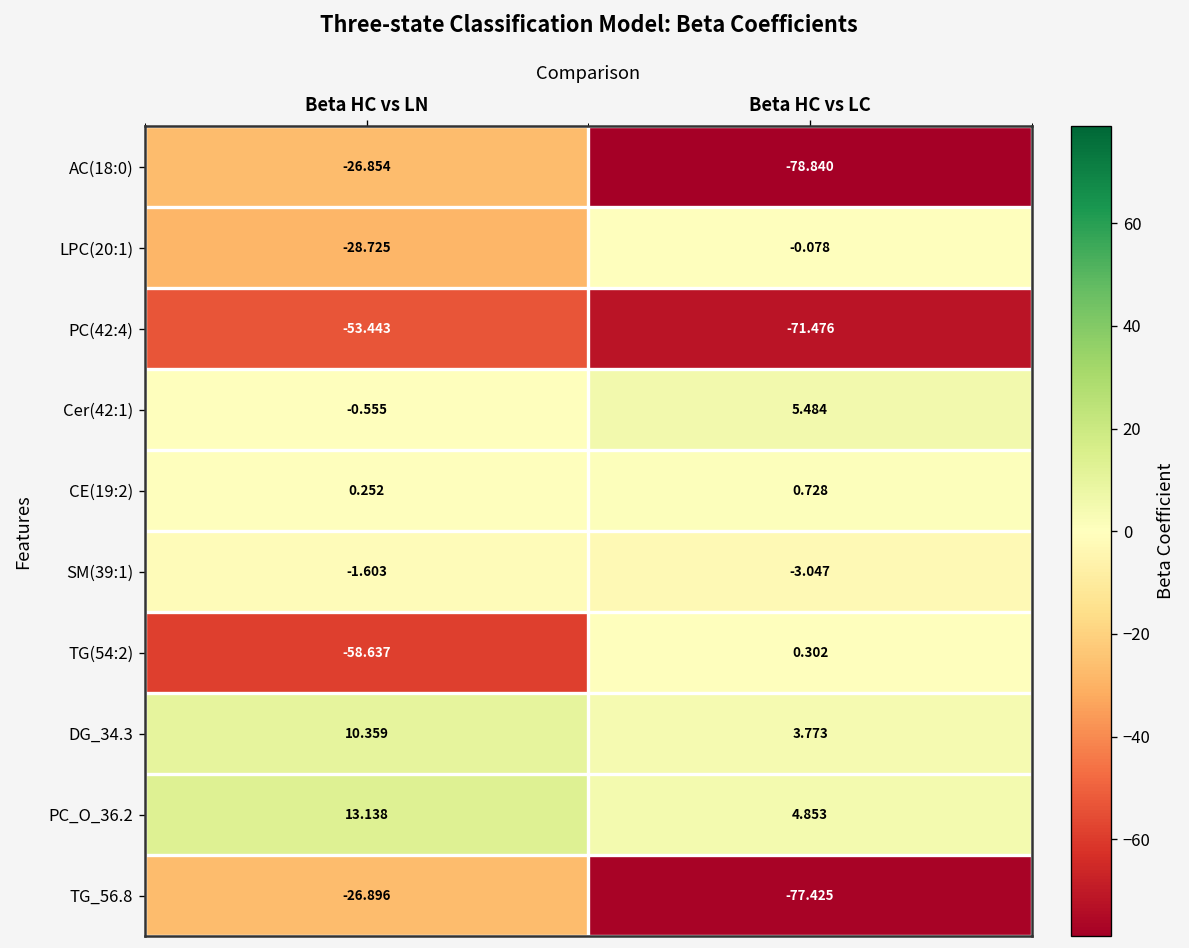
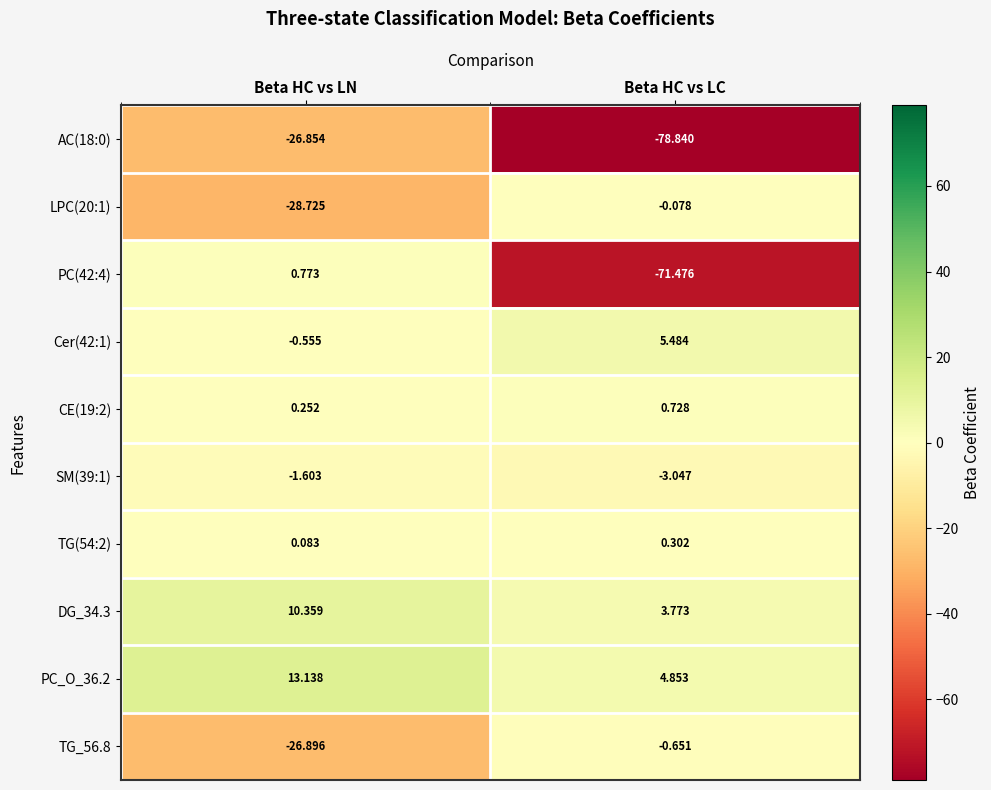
  {
    "AC(18:0)": {
      "Beta HC vs LN": -26.854,
      "Beta HC vs LC": -78.840
    },
    "LPC(20:1)": {
      "Beta HC vs LN": -28.725,
      "Beta HC vs LC": -0.078
    },
    "PC(42:4)": {
-     "Beta HC vs LN": -53.443,
+     "Beta HC vs LN": 0.773,
      "Beta HC vs LC": -71.476
    },
    "Cer(42:1)": {
      "Beta HC vs LN": -0.555,
      "Beta HC vs LC": 5.484
    },
    "CE(19:2)": {
      "Beta HC vs LN": 0.252,
      "Beta HC vs LC": 0.728
    },
    "SM(39:1)": {
      "Beta HC vs LN": -1.603,
      "Beta HC vs LC": -3.047
    },
    "TG(54:2)": {
-     "Beta HC vs LN": -58.637,
+     "Beta HC vs LN": 0.083,
      "Beta HC vs LC": 0.302
    },
    "DG_34.3": {
      "Beta HC vs LN": 10.359,
      "Beta HC vs LC": 3.773
    },
    "PC_O_36.2": {
      "Beta HC vs LN": 13.138,
      "Beta HC vs LC": 4.853
    },
    "TG_56.8": {
      "Beta HC vs LN": -26.896,
-     "Beta HC vs LC": -77.425
+     "Beta HC vs LC": -0.651
    }
  }
